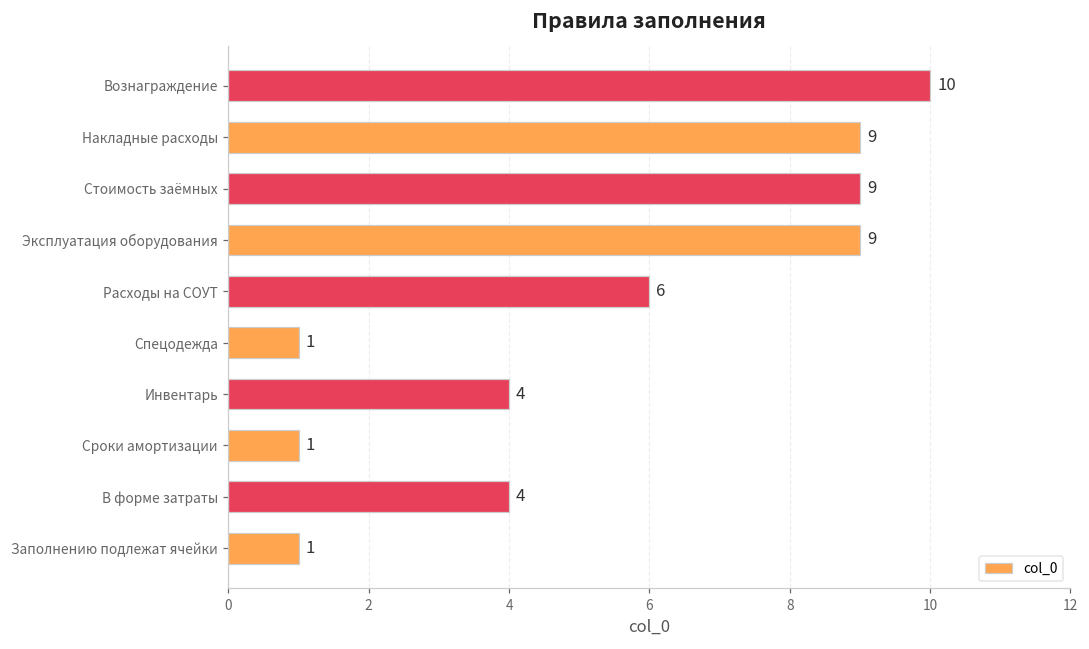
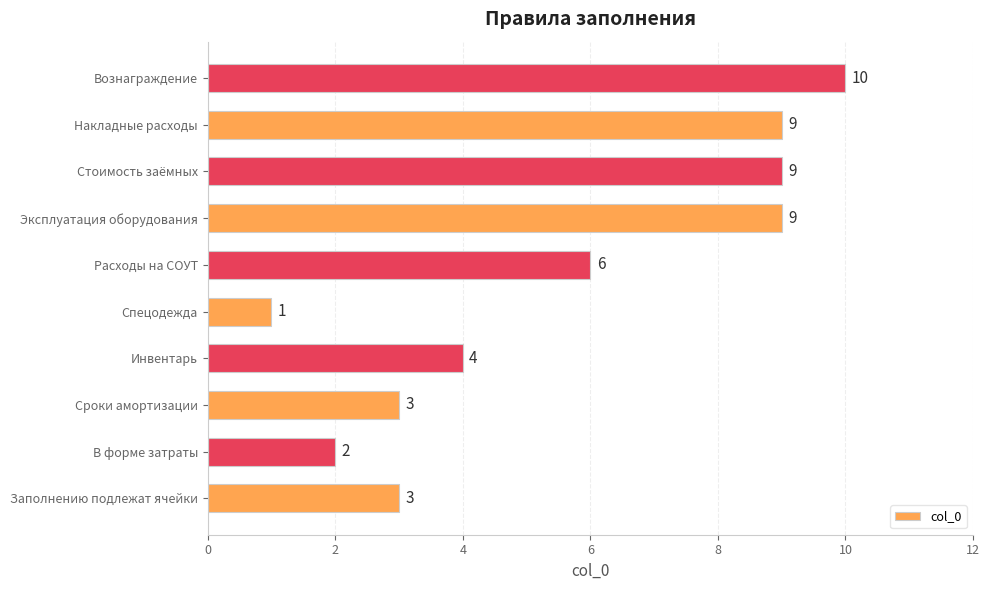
  {
    "Вознаграждение": 10,
    "Накладные расходы": 9,
    "Стоимость заёмных": 9,
    "Эксплуатация оборудования": 9,
    "Расходы на СОУТ": 6,
    "Спецодежда": 1,
    "Инвентарь": 4,
-   "Сроки амортизации": 1,
-   "В форме затраты": 4,
-   "Заполнению подлежат ячейки": 1
+   "Сроки амортизации": 3,
+   "В форме затраты": 2,
+   "Заполнению подлежат ячейки": 3
  }
